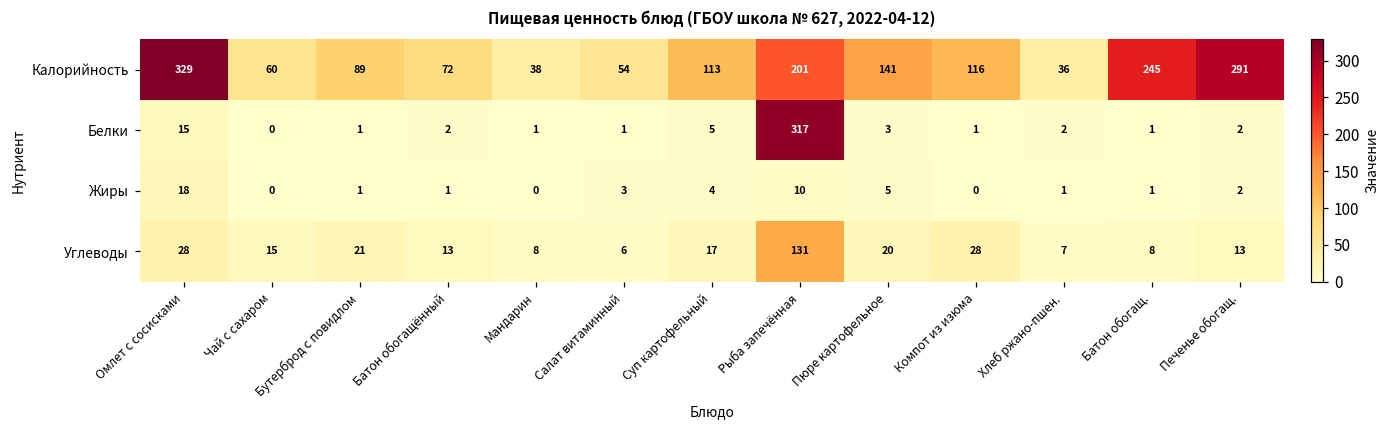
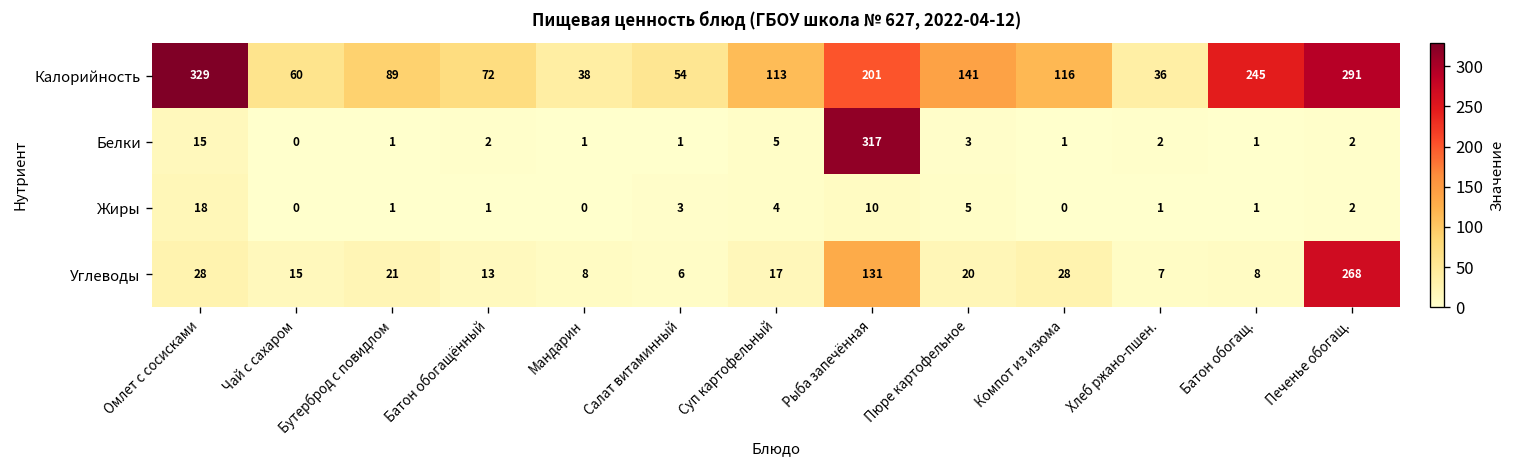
  {
    "Калорийность": {
      "Омлет с сосисками": 329,
      "Чай с сахаром": 60,
      "Бутерброд с повидлом": 89,
      "Батон обогащённый": 72,
      "Мандарин": 38,
      "Салат витаминный": 54,
      "Суп картофельный": 113,
      "Рыба запечённая": 201,
      "Пюре картофельное": 141,
      "Компот из изюма": 116,
      "Хлеб ржано-пшен.": 36,
      "Батон обогащ.": 245,
      "Печенье обогащ.": 291
    },
    "Белки": {
      "Омлет с сосисками": 15,
      "Чай с сахаром": 0,
      "Бутерброд с повидлом": 1,
      "Батон обогащённый": 2,
      "Мандарин": 1,
      "Салат витаминный": 1,
      "Суп картофельный": 5,
      "Рыба запечённая": 317,
      "Пюре картофельное": 3,
      "Компот из изюма": 1,
      "Хлеб ржано-пшен.": 2,
      "Батон обогащ.": 1,
      "Печенье обогащ.": 2
    },
    "Жиры": {
      "Омлет с сосисками": 18,
      "Чай с сахаром": 0,
      "Бутерброд с повидлом": 1,
      "Батон обогащённый": 1,
      "Мандарин": 0,
      "Салат витаминный": 3,
      "Суп картофельный": 4,
      "Рыба запечённая": 10,
      "Пюре картофельное": 5,
      "Компот из изюма": 0,
      "Хлеб ржано-пшен.": 1,
      "Батон обогащ.": 1,
      "Печенье обогащ.": 2
    },
    "Углеводы": {
      "Омлет с сосисками": 28,
      "Чай с сахаром": 15,
      "Бутерброд с повидлом": 21,
      "Батон обогащённый": 13,
      "Мандарин": 8,
      "Салат витаминный": 6,
      "Суп картофельный": 17,
      "Рыба запечённая": 131,
      "Пюре картофельное": 20,
      "Компот из изюма": 28,
      "Хлеб ржано-пшен.": 7,
      "Батон обогащ.": 8,
-     "Печенье обогащ.": 13
+     "Печенье обогащ.": 268
    }
  }
